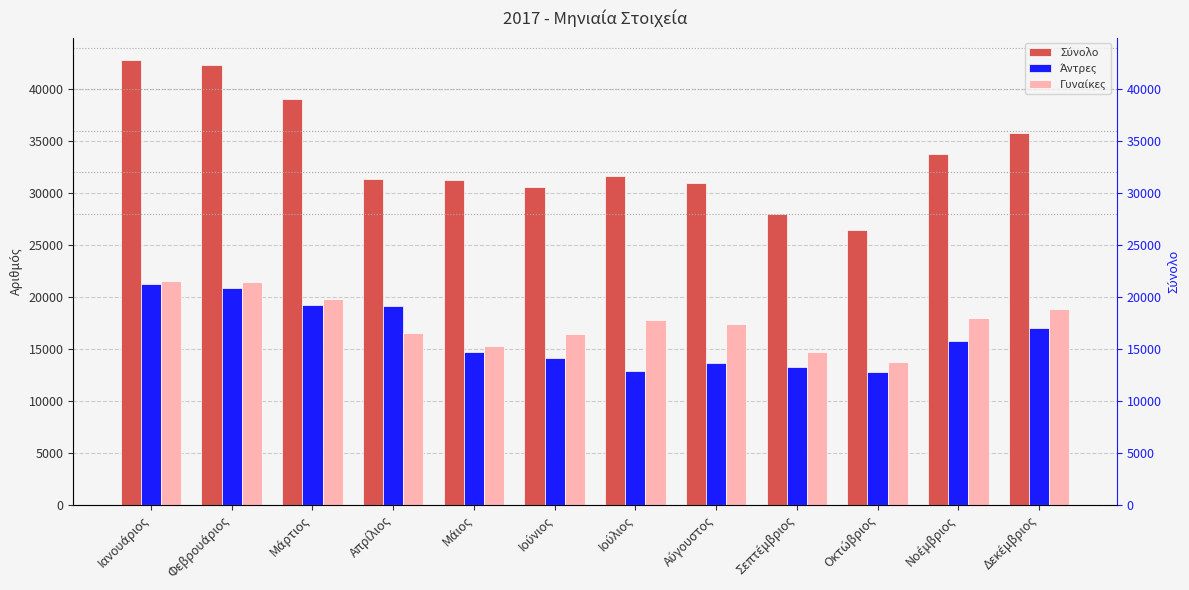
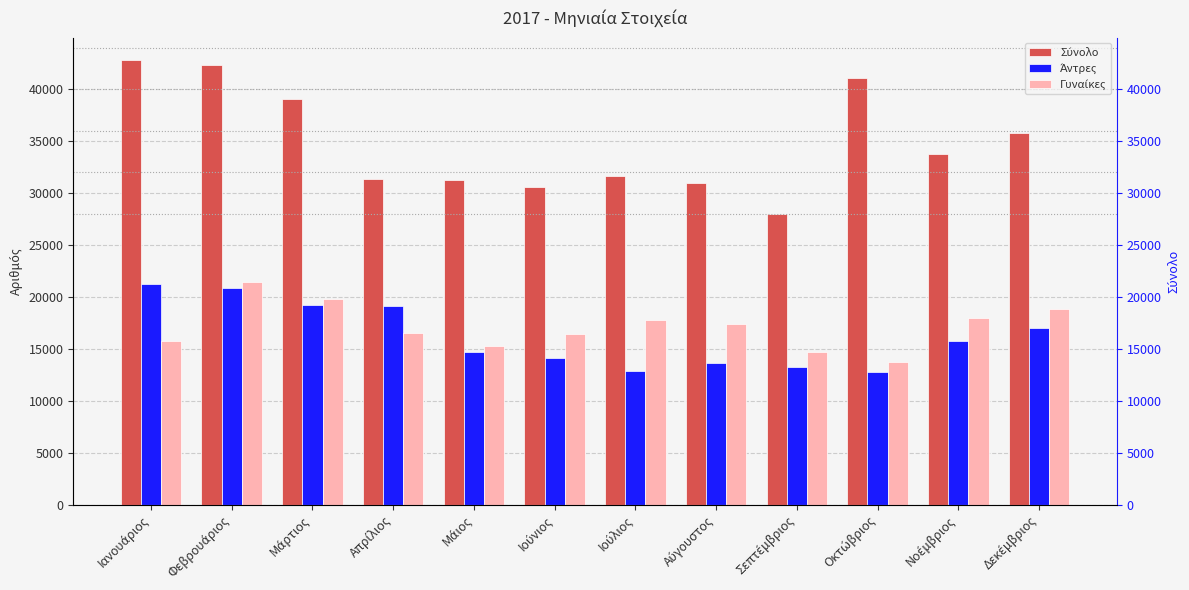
  {
    "Σύνολο": {
      "Ιανουάριος": 42800,
      "Φεβρουάριος": 42300,
      "Μάρτιος": 39100,
      "Απρίλιος": 31400,
      "Μάιος": 31300,
      "Ιούνιος": 30600,
      "Ιούλιος": 31700,
      "Αύγουστος": 31000,
      "Σεπτέμβριος": 28000,
-     "Οκτώβριος": 26400,
+     "Οκτώβριος": 41100,
      "Νοέμβριος": 33800,
      "Δεκέμβριος": 35800
    },
    "Άντρες": {
      "Ιανουάριος": 21300,
      "Φεβρουάριος": 20900,
      "Μάρτιος": 19300,
      "Απρίλιος": 19100,
      "Μάιος": 14700,
      "Ιούνιος": 14200,
      "Ιούλιος": 12900,
      "Αύγουστος": 13600,
      "Σεπτέμβριος": 13200,
      "Οκτώβριος": 12700,
      "Νοέμβριος": 15800,
      "Δεκέμβριος": 17000
    },
    "Γυναίκες": {
-     "Ιανουάριος": 21600,
+     "Ιανουάριος": 15800,
      "Φεβρουάριος": 21500,
      "Μάρτιος": 19800,
      "Απρίλιος": 16600,
      "Μάιος": 15200,
      "Ιούνιος": 16400,
      "Ιούλιος": 17800,
      "Αύγουστος": 17400,
      "Σεπτέμβριος": 14700,
      "Οκτώβριος": 13700,
      "Νοέμβριος": 18000,
      "Δεκέμβριος": 18800
    }
  }
